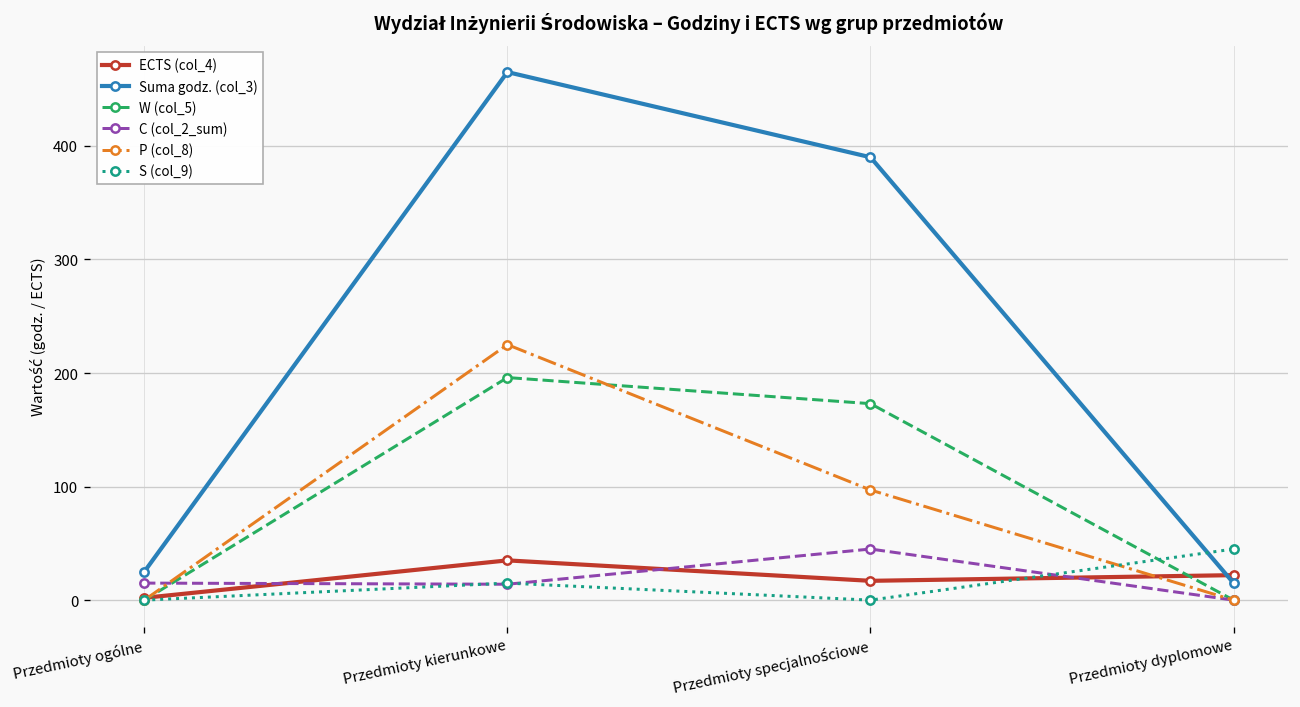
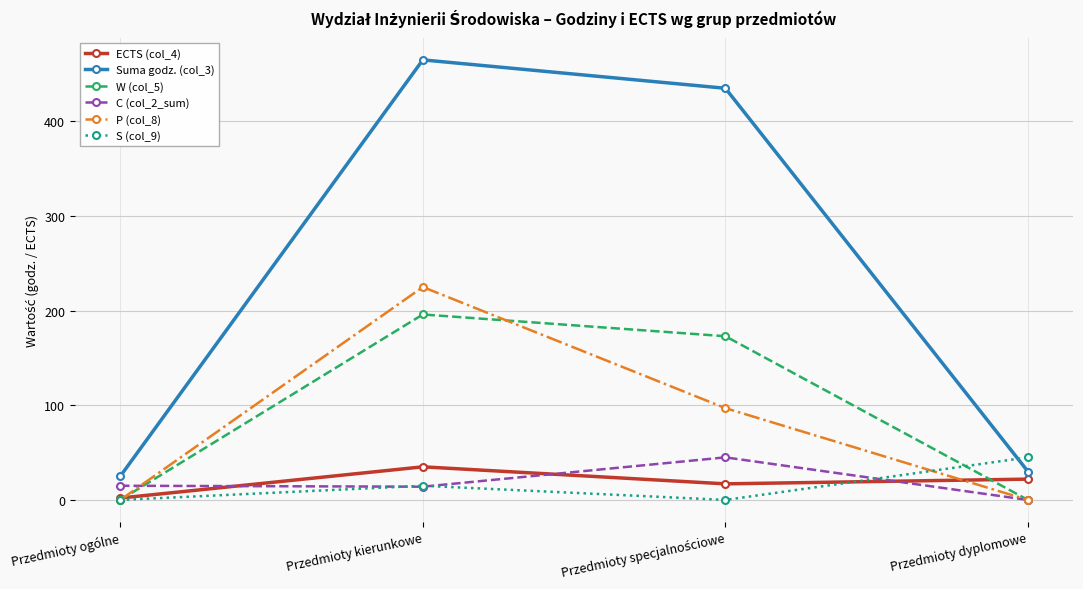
  {
    "ECTS (col_4)": {
      "Przedmioty kierunkowe": 40,
      "Przedmioty specjalnościowe": 20,
      "Przedmioty dyplomowe": 20
    },
    "Suma godz. (col_3)": {
      "Przedmioty ogólne": 30,
      "Przedmioty kierunkowe": 470,
-     "Przedmioty specjalnościowe": 390,
-     "Przedmioty dyplomowe": 20
+     "Przedmioty specjalnościowe": 440,
+     "Przedmioty dyplomowe": 30
    },
    "C (col_2_sum)": {
      "Przedmioty ogólne": 20,
      "Przedmioty specjalnościowe": 50
    },
    "P (col_8)": {
      "Przedmioty kierunkowe": 230,
      "Przedmioty specjalnościowe": 100
    }
  }
